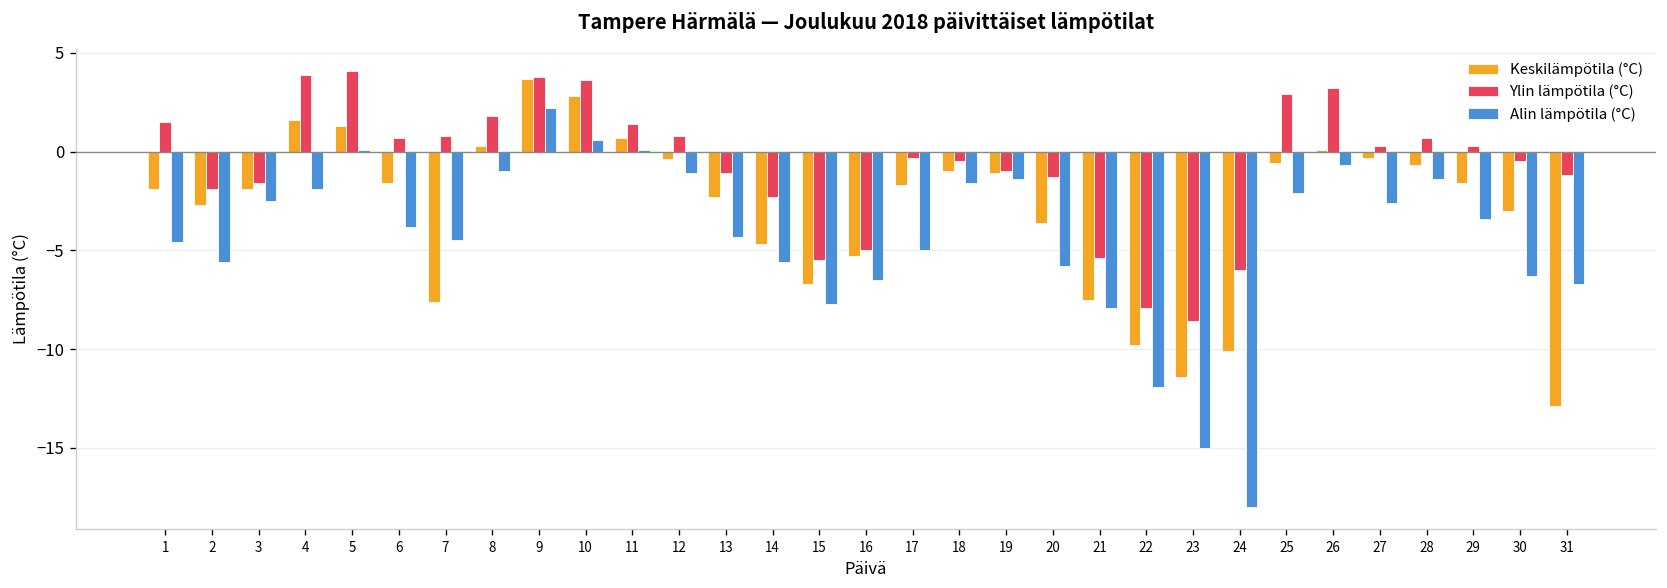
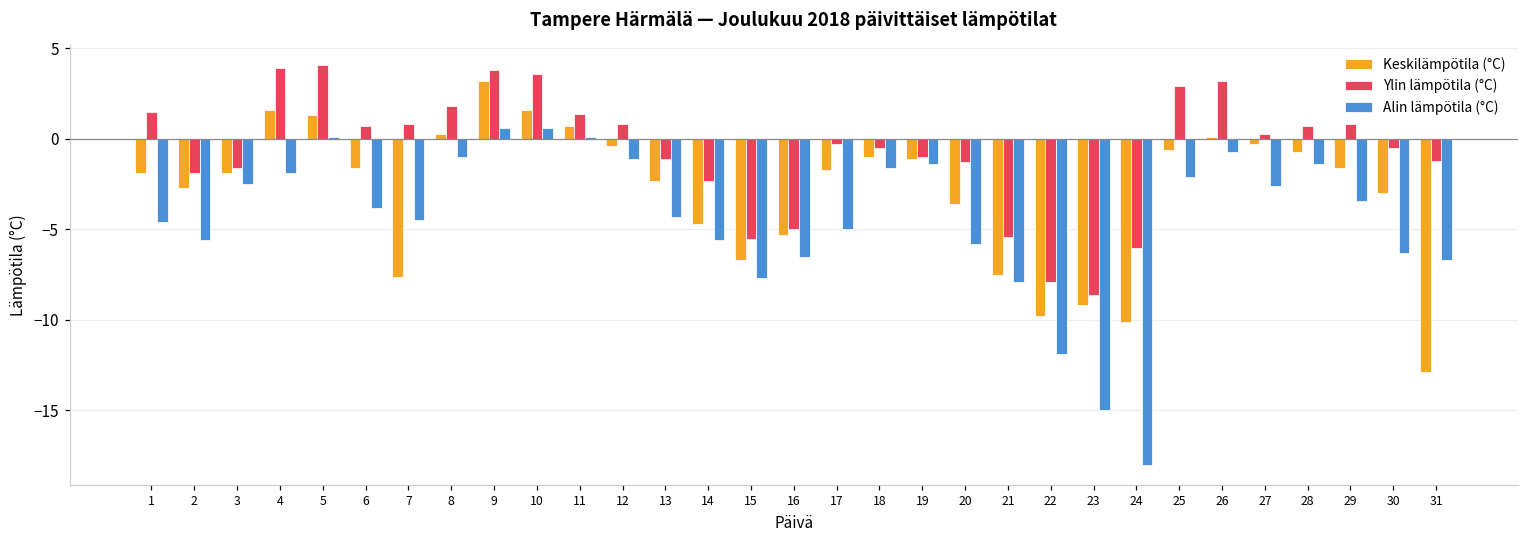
  {
    "Keskilämpötila (°C)": {
      "1": -1.9,
      "2": -2.7,
      "3": -1.9,
      "4": 1.6,
      "5": 1.3,
      "6": -1.6,
      "7": -7.6,
      "8": 0.3,
-     "9": 3.7,
-     "10": 2.8,
+     "9": 3.2,
+     "10": 1.6,
      "11": 0.7,
      "12": -0.4,
      "13": -2.3,
      "14": -4.7,
      "15": -6.7,
      "16": -5.3,
      "17": -1.7,
      "18": -1.0,
      "19": -1.1,
      "20": -3.6,
      "21": -7.5,
      "22": -9.8,
-     "23": -11.4,
+     "23": -9.2,
      "24": -10.1,
      "25": -0.6,
      "27": -0.3,
      "28": -0.7,
      "29": -1.6,
      "30": -3.0,
      "31": -12.9
    },
    "Ylin lämpötila (°C)": {
      "1": 1.5,
      "2": -1.9,
      "3": -1.6,
      "4": 3.9,
      "5": 4.1,
      "6": 0.7,
      "7": 0.8,
      "8": 1.8,
      "9": 3.8,
      "10": 3.6,
      "11": 1.4,
      "12": 0.8,
      "13": -1.1,
      "14": -2.3,
      "15": -5.5,
      "16": -5.0,
      "17": -0.3,
      "18": -0.5,
      "19": -1.0,
      "20": -1.3,
      "21": -5.4,
      "22": -7.9,
      "23": -8.6,
      "24": -6.0,
      "25": 2.9,
      "26": 3.2,
      "27": 0.3,
      "28": 0.7,
-     "29": 0.3,
+     "29": 0.8,
      "30": -0.5,
      "31": -1.2
    },
    "Alin lämpötila (°C)": {
      "1": -4.6,
      "2": -5.6,
      "3": -2.5,
      "4": -1.9,
      "6": -3.8,
      "7": -4.5,
      "8": -1.0,
-     "9": 2.2,
+     "9": 0.6,
      "10": 0.6,
      "12": -1.1,
      "13": -4.3,
      "14": -5.6,
      "15": -7.7,
      "16": -6.5,
      "17": -5.0,
      "18": -1.6,
      "19": -1.4,
      "20": -5.8,
      "21": -7.9,
      "22": -11.9,
      "23": -15.0,
      "24": -18.0,
      "25": -2.1,
      "26": -0.7,
      "27": -2.6,
      "28": -1.4,
      "29": -3.4,
      "30": -6.3,
      "31": -6.7
    }
  }
